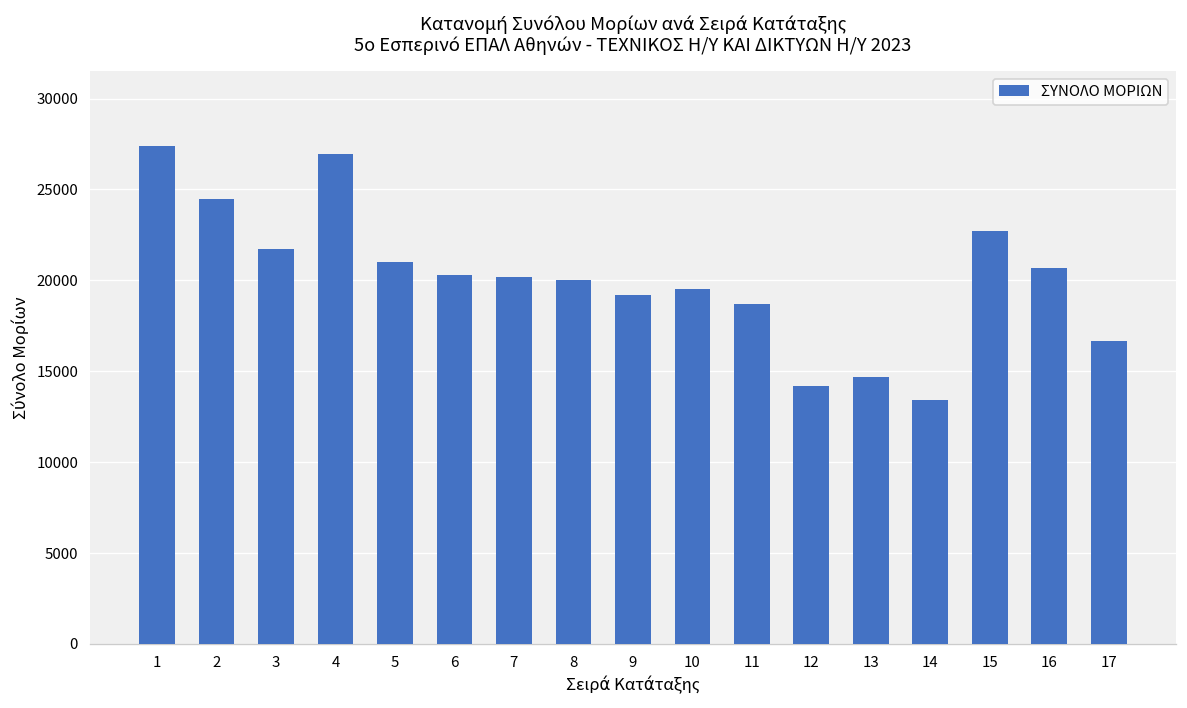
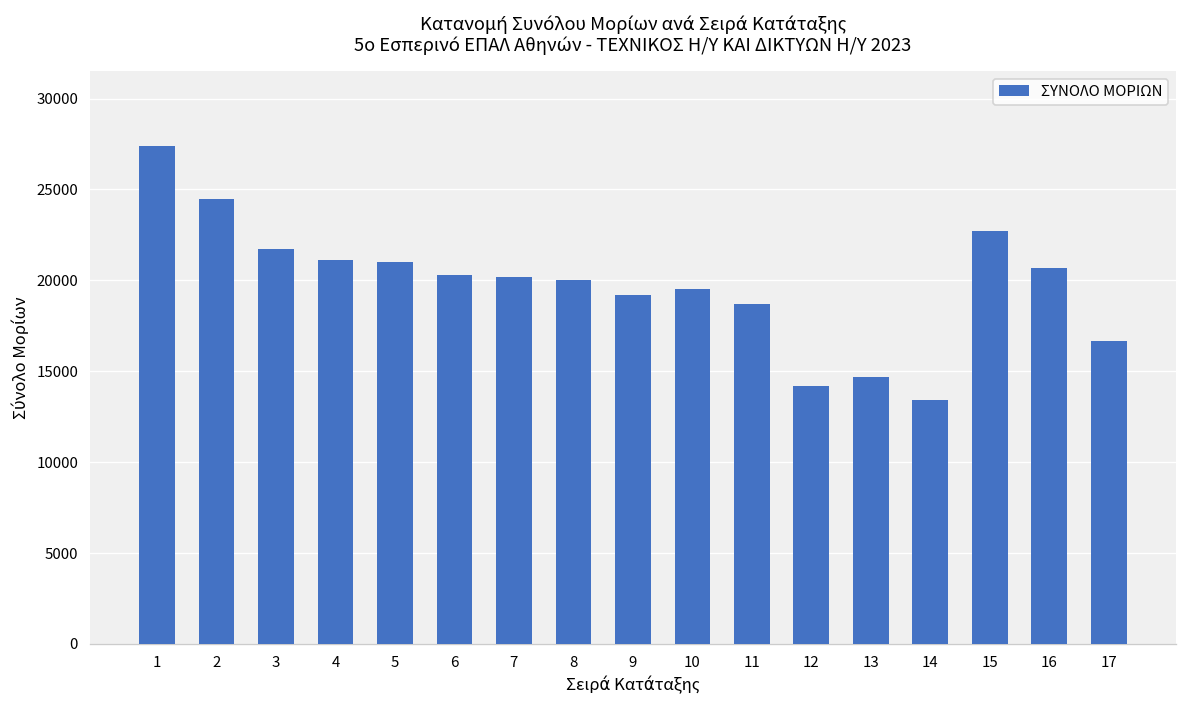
  {
    "1": 27400,
    "2": 24500,
    "3": 21700,
-   "4": 27000,
+   "4": 21100,
    "5": 21000,
    "6": 20300,
    "7": 20200,
    "8": 20000,
    "9": 19200,
    "10": 19500,
    "11": 18700,
    "12": 14200,
    "13": 14700,
    "14": 13400,
    "15": 22700,
    "16": 20700,
    "17": 16700
  }
